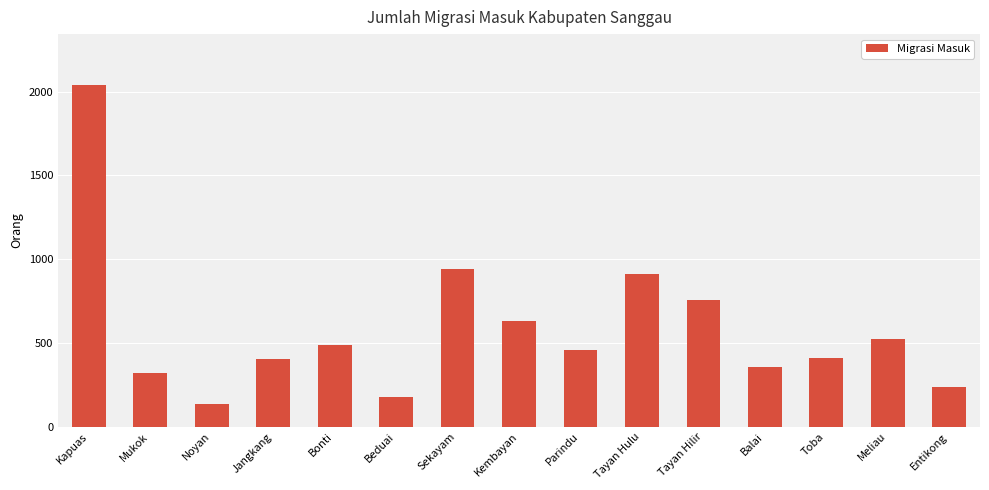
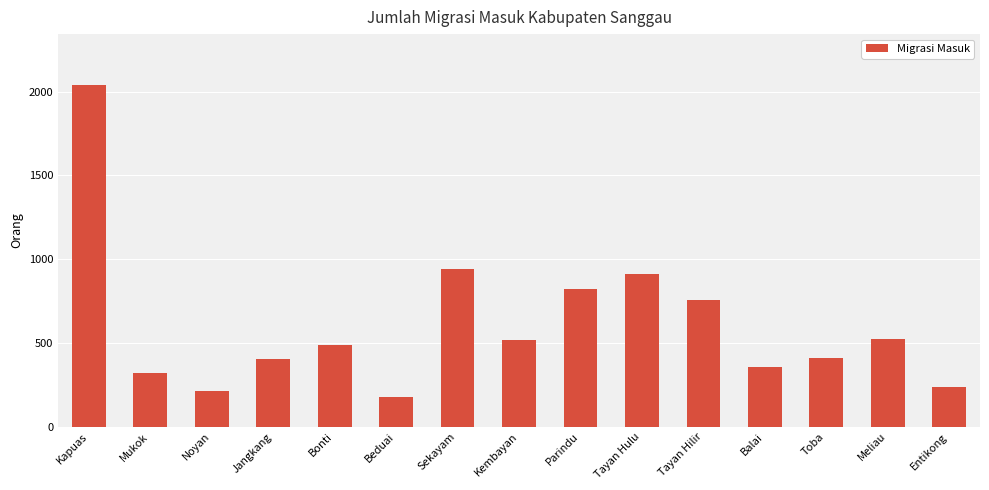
  {
    "Kapuas": 2040,
    "Mukok": 320,
-   "Noyan": 140,
+   "Noyan": 210,
    "Jangkang": 410,
    "Bonti": 490,
    "Beduai": 170,
    "Sekayam": 940,
-   "Kembayan": 630,
-   "Parindu": 460,
+   "Kembayan": 520,
+   "Parindu": 820,
    "Tayan Hulu": 910,
    "Tayan Hilir": 750,
    "Balai": 350,
    "Toba": 410,
    "Meliau": 520,
    "Entikong": 230
  }
